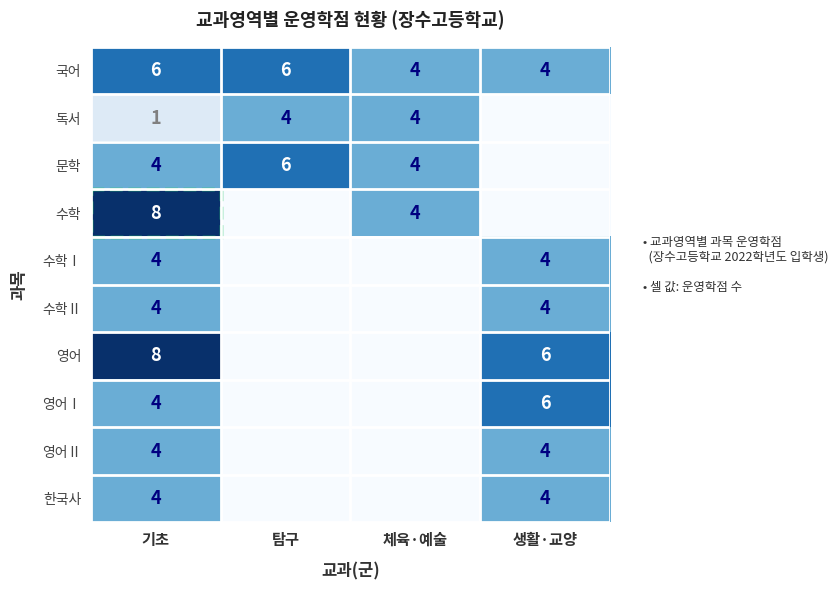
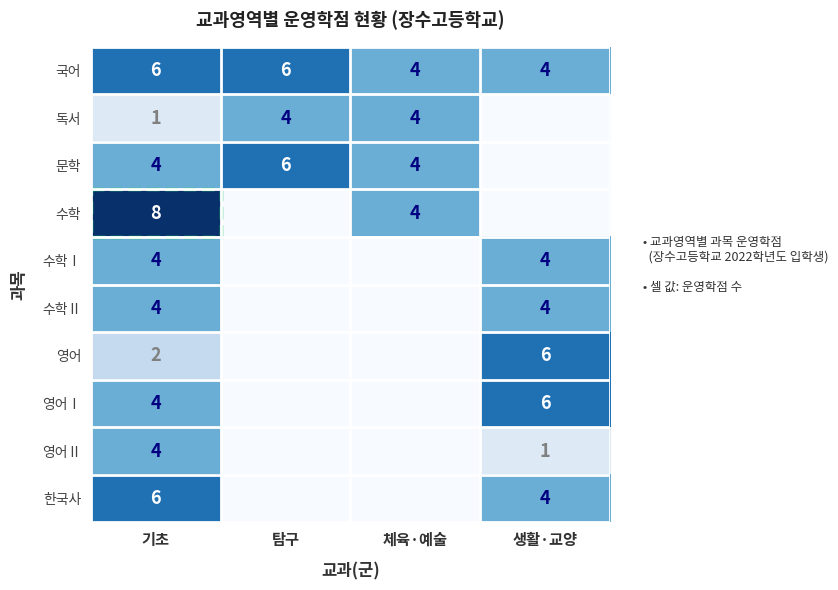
  {
    "국어": {
      "기초": 6,
      "탐구": 6,
      "체육·예술": 4,
      "생활·교양": 4
    },
    "독서": {
      "기초": 1,
      "탐구": 4,
      "체육·예술": 4
    },
    "문학": {
      "기초": 4,
      "탐구": 6,
      "체육·예술": 4
    },
    "수학": {
      "기초": 8,
      "체육·예술": 4
    },
    "수학Ⅰ": {
      "기초": 4,
      "생활·교양": 4
    },
    "수학Ⅱ": {
      "기초": 4,
      "생활·교양": 4
    },
    "영어": {
-     "기초": 8,
+     "기초": 2,
      "생활·교양": 6
    },
    "영어Ⅰ": {
      "기초": 4,
      "생활·교양": 6
    },
    "영어Ⅱ": {
      "기초": 4,
-     "생활·교양": 4
+     "생활·교양": 1
    },
    "한국사": {
-     "기초": 4,
+     "기초": 6,
      "생활·교양": 4
    }
  }
